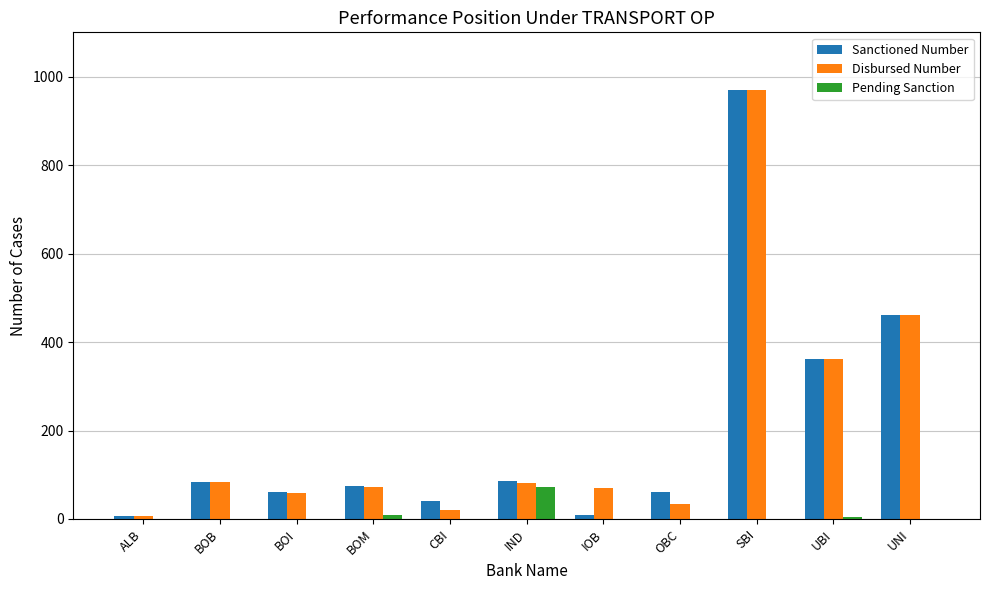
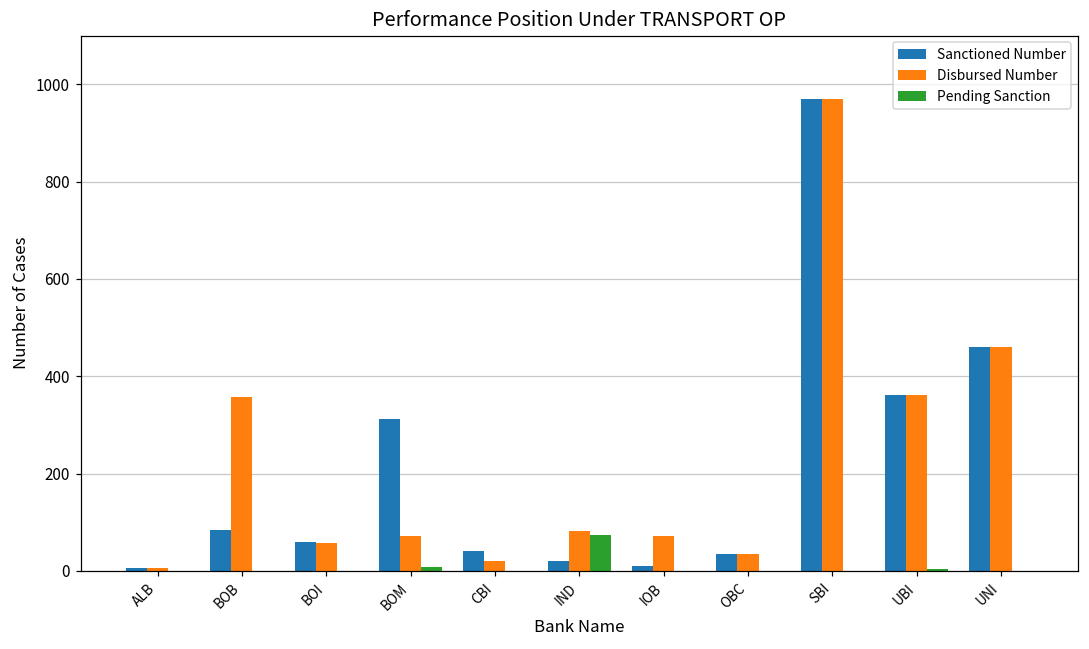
  {
    "Sanctioned Number": {
      "ALB": 10,
      "BOB": 80,
      "BOI": 60,
-     "BOM": 70,
+     "BOM": 310,
      "CBI": 40,
-     "IND": 90,
+     "IND": 20,
      "IOB": 10,
-     "OBC": 60,
+     "OBC": 40,
      "SBI": 970,
      "UBI": 360,
      "UNI": 460
    },
    "Disbursed Number": {
      "ALB": 10,
-     "BOB": 80,
+     "BOB": 360,
      "BOI": 60,
      "BOM": 70,
      "CBI": 20,
      "IND": 80,
      "IOB": 70,
      "OBC": 40,
      "SBI": 970,
      "UBI": 360,
      "UNI": 460
    },
    "Pending Sanction": {
      "ALB": 0,
      "BOB": 0,
      "BOI": 0,
      "BOM": 10,
      "CBI": 0,
      "IND": 70,
      "IOB": 0,
      "OBC": 0,
      "SBI": 0,
      "UNI": 0
    }
  }
